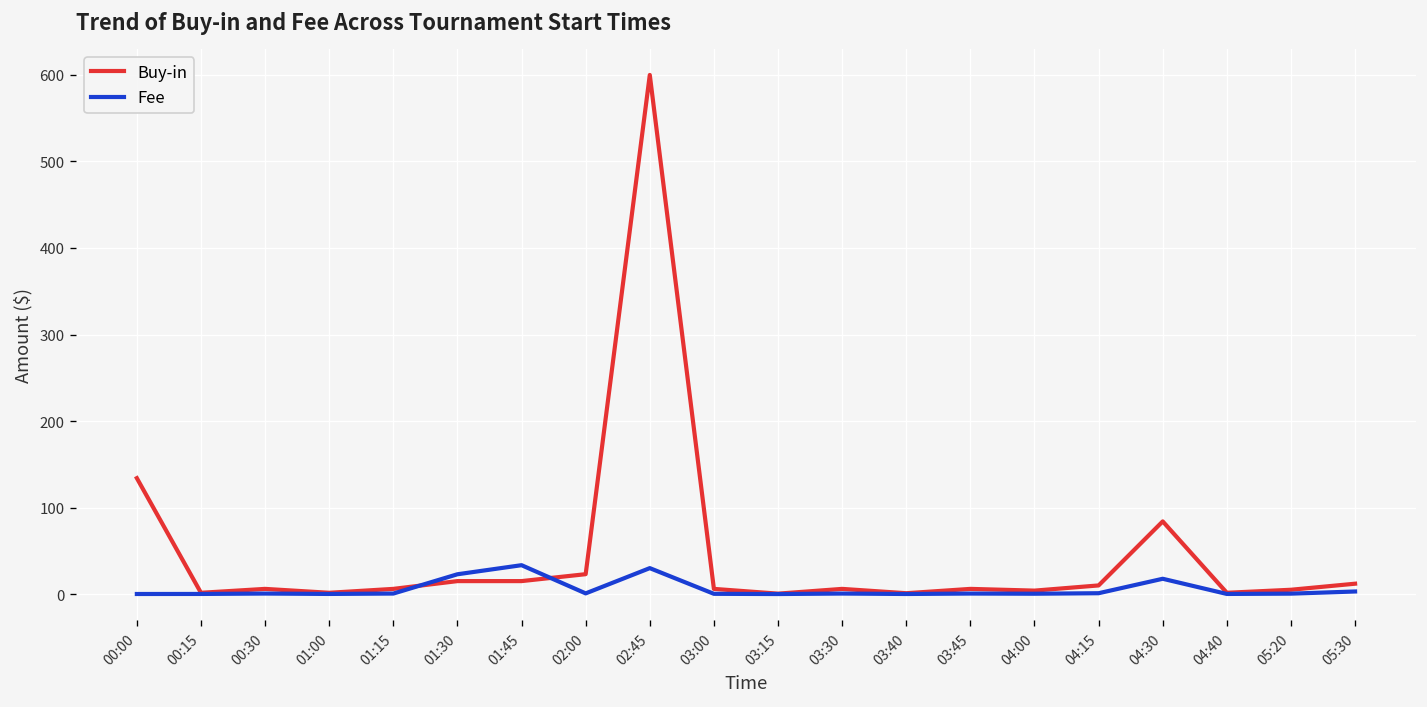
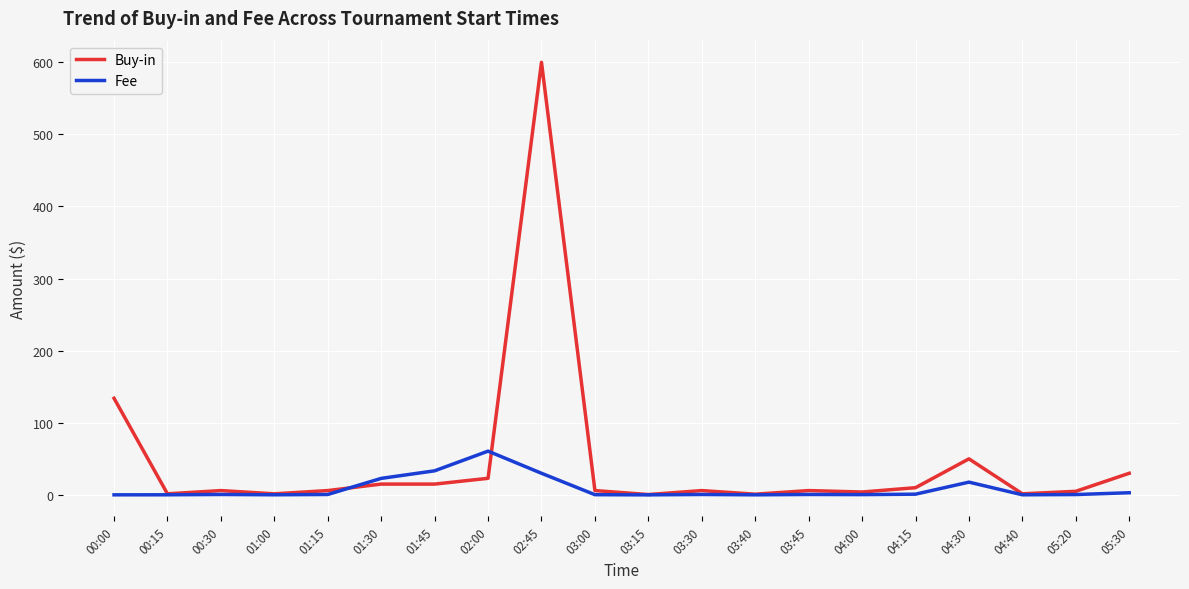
  {
    "Buy-in": {
      "00:00": 130,
      "00:30": 10,
      "01:15": 10,
      "01:30": 20,
      "01:45": 20,
      "02:00": 20,
      "02:45": 600,
      "03:00": 10,
      "03:30": 10,
      "03:45": 10,
      "04:00": 0,
      "04:15": 10,
-     "04:30": 80,
+     "04:30": 50,
      "05:20": 10,
-     "05:30": 10
+     "05:30": 30
    },
    "Fee": {
      "00:00": 0,
      "00:30": 0,
      "01:15": 0,
      "01:30": 20,
      "01:45": 30,
-     "02:00": 0,
+     "02:00": 60,
      "02:45": 30,
      "03:00": 0,
      "03:30": 0,
      "03:45": 0,
      "04:00": 0,
      "04:15": 0,
      "04:30": 20,
      "05:20": 0,
      "05:30": 0
    }
  }
